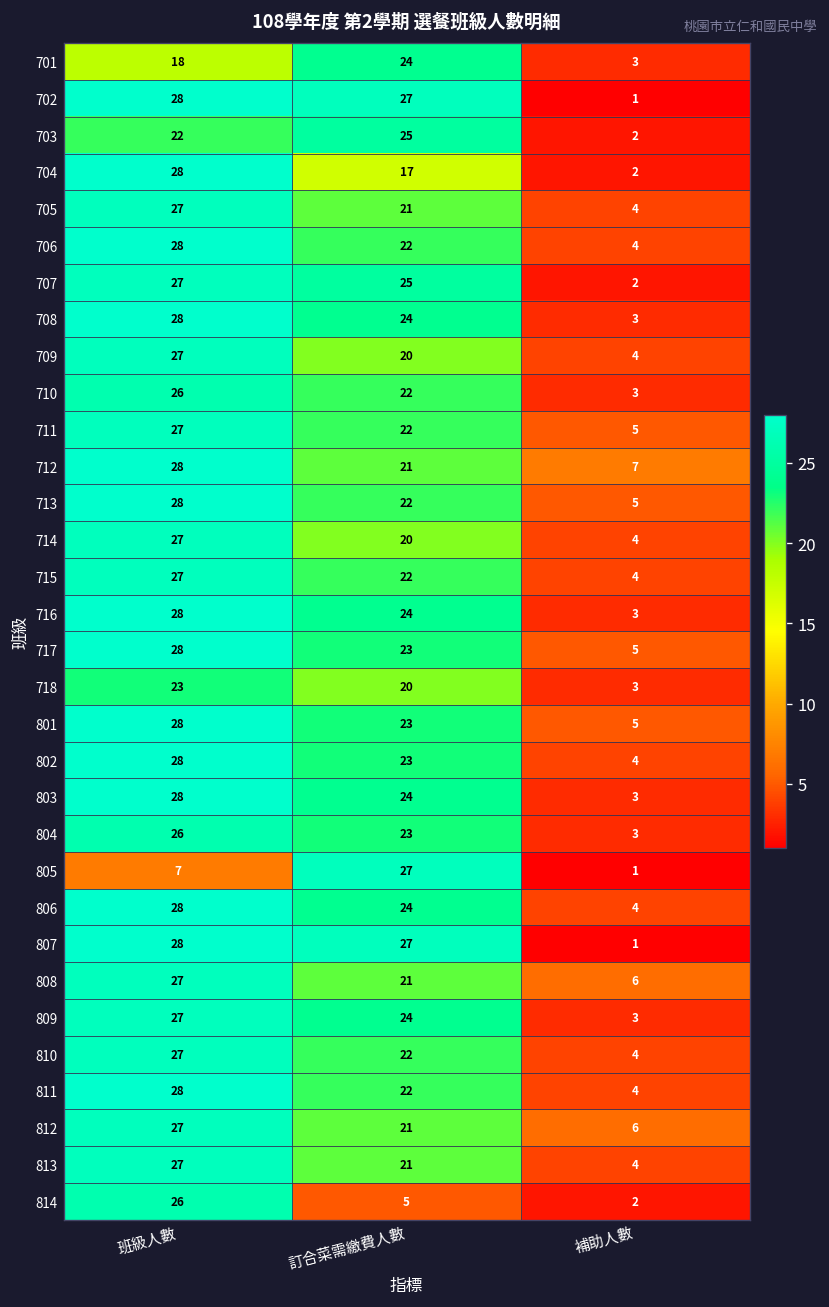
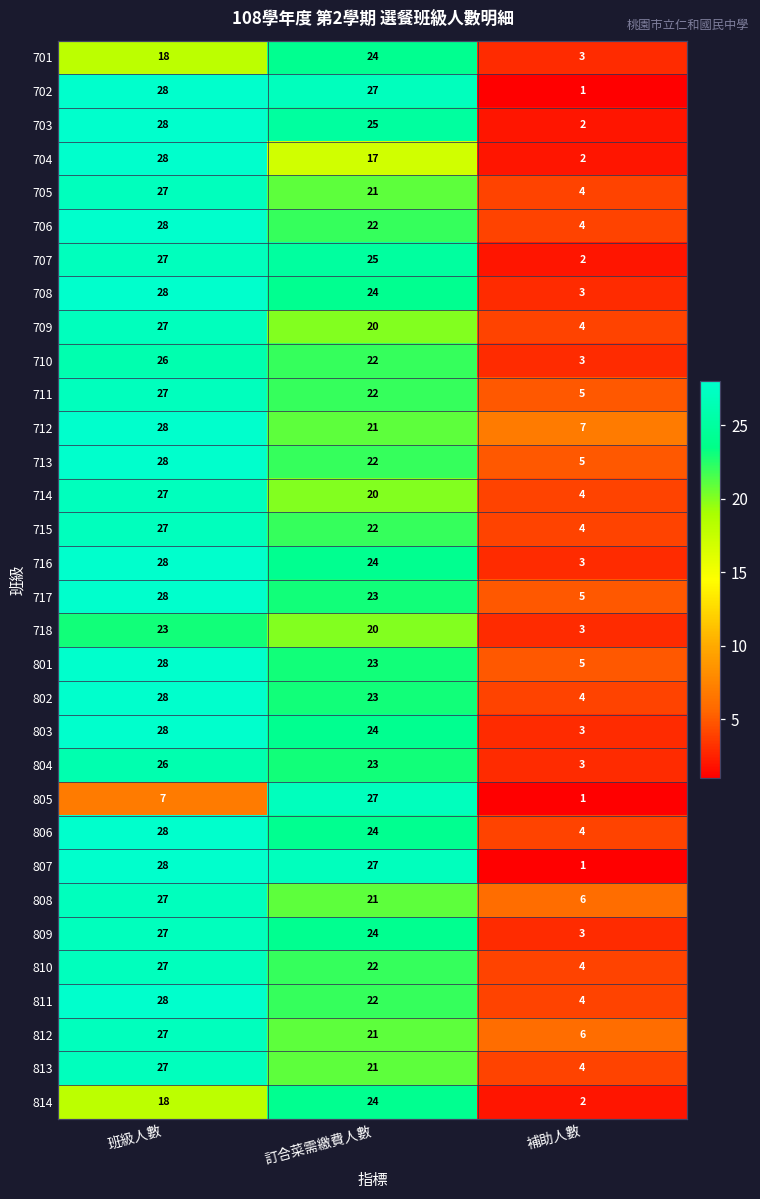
  {
    "701": {
      "班級人數": 18,
      "訂合菜需繳費人數": 24,
      "補助人數": 3
    },
    "702": {
      "班級人數": 28,
      "訂合菜需繳費人數": 27,
      "補助人數": 1
    },
    "703": {
-     "班級人數": 22,
+     "班級人數": 28,
      "訂合菜需繳費人數": 25,
      "補助人數": 2
    },
    "704": {
      "班級人數": 28,
      "訂合菜需繳費人數": 17,
      "補助人數": 2
    },
    "705": {
      "班級人數": 27,
      "訂合菜需繳費人數": 21,
      "補助人數": 4
    },
    "706": {
      "班級人數": 28,
      "訂合菜需繳費人數": 22,
      "補助人數": 4
    },
    "707": {
      "班級人數": 27,
      "訂合菜需繳費人數": 25,
      "補助人數": 2
    },
    "708": {
      "班級人數": 28,
      "訂合菜需繳費人數": 24,
      "補助人數": 3
    },
    "709": {
      "班級人數": 27,
      "訂合菜需繳費人數": 20,
      "補助人數": 4
    },
    "710": {
      "班級人數": 26,
      "訂合菜需繳費人數": 22,
      "補助人數": 3
    },
    "711": {
      "班級人數": 27,
      "訂合菜需繳費人數": 22,
      "補助人數": 5
    },
    "712": {
      "班級人數": 28,
      "訂合菜需繳費人數": 21,
      "補助人數": 7
    },
    "713": {
      "班級人數": 28,
      "訂合菜需繳費人數": 22,
      "補助人數": 5
    },
    "714": {
      "班級人數": 27,
      "訂合菜需繳費人數": 20,
      "補助人數": 4
    },
    "715": {
      "班級人數": 27,
      "訂合菜需繳費人數": 22,
      "補助人數": 4
    },
    "716": {
      "班級人數": 28,
      "訂合菜需繳費人數": 24,
      "補助人數": 3
    },
    "717": {
      "班級人數": 28,
      "訂合菜需繳費人數": 23,
      "補助人數": 5
    },
    "718": {
      "班級人數": 23,
      "訂合菜需繳費人數": 20,
      "補助人數": 3
    },
    "801": {
      "班級人數": 28,
      "訂合菜需繳費人數": 23,
      "補助人數": 5
    },
    "802": {
      "班級人數": 28,
      "訂合菜需繳費人數": 23,
      "補助人數": 4
    },
    "803": {
      "班級人數": 28,
      "訂合菜需繳費人數": 24,
      "補助人數": 3
    },
    "804": {
      "班級人數": 26,
      "訂合菜需繳費人數": 23,
      "補助人數": 3
    },
    "805": {
      "班級人數": 7,
      "訂合菜需繳費人數": 27,
      "補助人數": 1
    },
    "806": {
      "班級人數": 28,
      "訂合菜需繳費人數": 24,
      "補助人數": 4
    },
    "807": {
      "班級人數": 28,
      "訂合菜需繳費人數": 27,
      "補助人數": 1
    },
    "808": {
      "班級人數": 27,
      "訂合菜需繳費人數": 21,
      "補助人數": 6
    },
    "809": {
      "班級人數": 27,
      "訂合菜需繳費人數": 24,
      "補助人數": 3
    },
    "810": {
      "班級人數": 27,
      "訂合菜需繳費人數": 22,
      "補助人數": 4
    },
    "811": {
      "班級人數": 28,
      "訂合菜需繳費人數": 22,
      "補助人數": 4
    },
    "812": {
      "班級人數": 27,
      "訂合菜需繳費人數": 21,
      "補助人數": 6
    },
    "813": {
      "班級人數": 27,
      "訂合菜需繳費人數": 21,
      "補助人數": 4
    },
    "814": {
-     "班級人數": 26,
-     "訂合菜需繳費人數": 5,
+     "班級人數": 18,
+     "訂合菜需繳費人數": 24,
      "補助人數": 2
    }
  }
